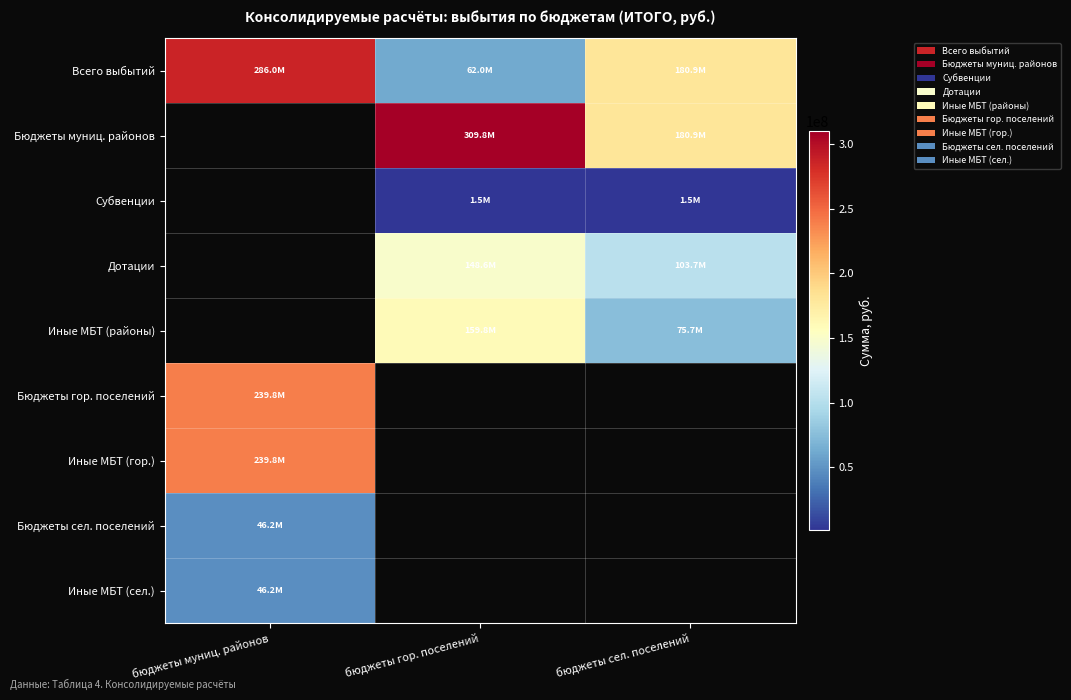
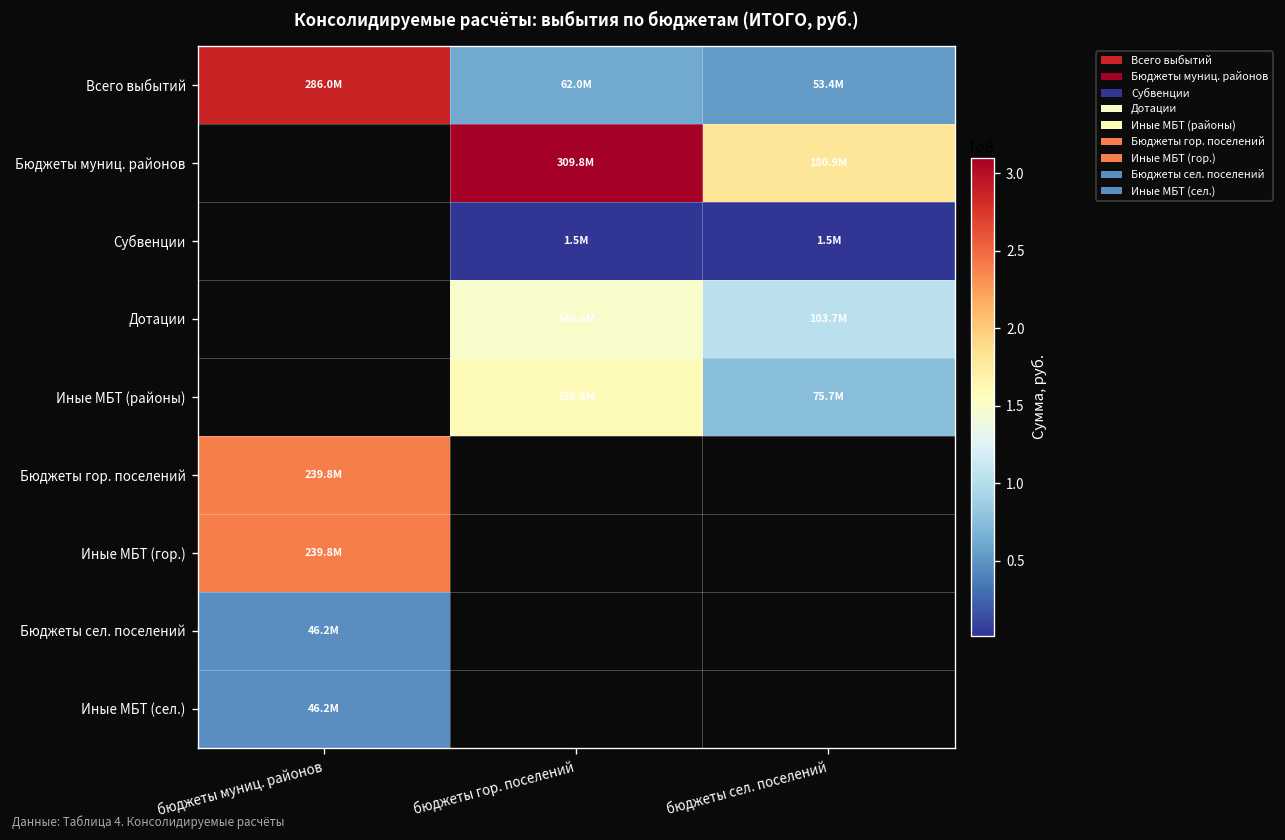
  {
    "Всего выбытий": {
      "бюджеты муниц. районов": "286.0M",
      "бюджеты гор. поселений": "62.0M",
-     "бюджеты сел. поселений": "180.9M"
+     "бюджеты сел. поселений": "53.4M"
    },
    "Бюджеты муниц. районов": {
      "бюджеты гор. поселений": "309.8M",
      "бюджеты сел. поселений": "180.9M"
    },
    "Субвенции": {
      "бюджеты гор. поселений": "1.5M",
      "бюджеты сел. поселений": "1.5M"
    },
    "Дотации": {
      "бюджеты гор. поселений": "148.6M",
      "бюджеты сел. поселений": "103.7M"
    },
    "Иные МБТ (районы)": {
      "бюджеты гор. поселений": "159.8M",
      "бюджеты сел. поселений": "75.7M"
    },
    "Бюджеты гор. поселений": {
      "бюджеты муниц. районов": "239.8M"
    },
    "Иные МБТ (гор.)": {
      "бюджеты муниц. районов": "239.8M"
    },
    "Бюджеты сел. поселений": {
      "бюджеты муниц. районов": "46.2M"
    },
    "Иные МБТ (сел.)": {
      "бюджеты муниц. районов": "46.2M"
    }
  }
